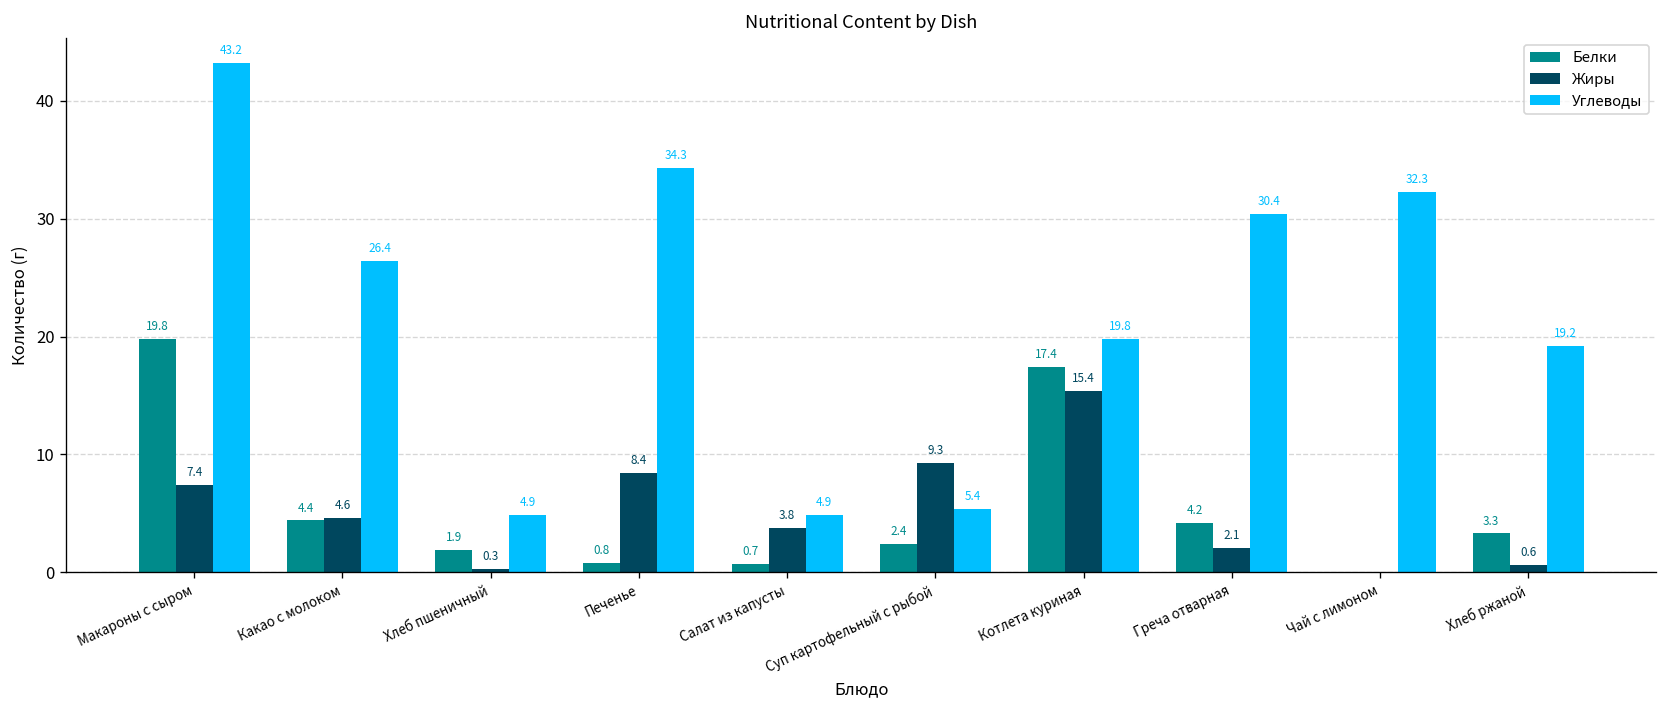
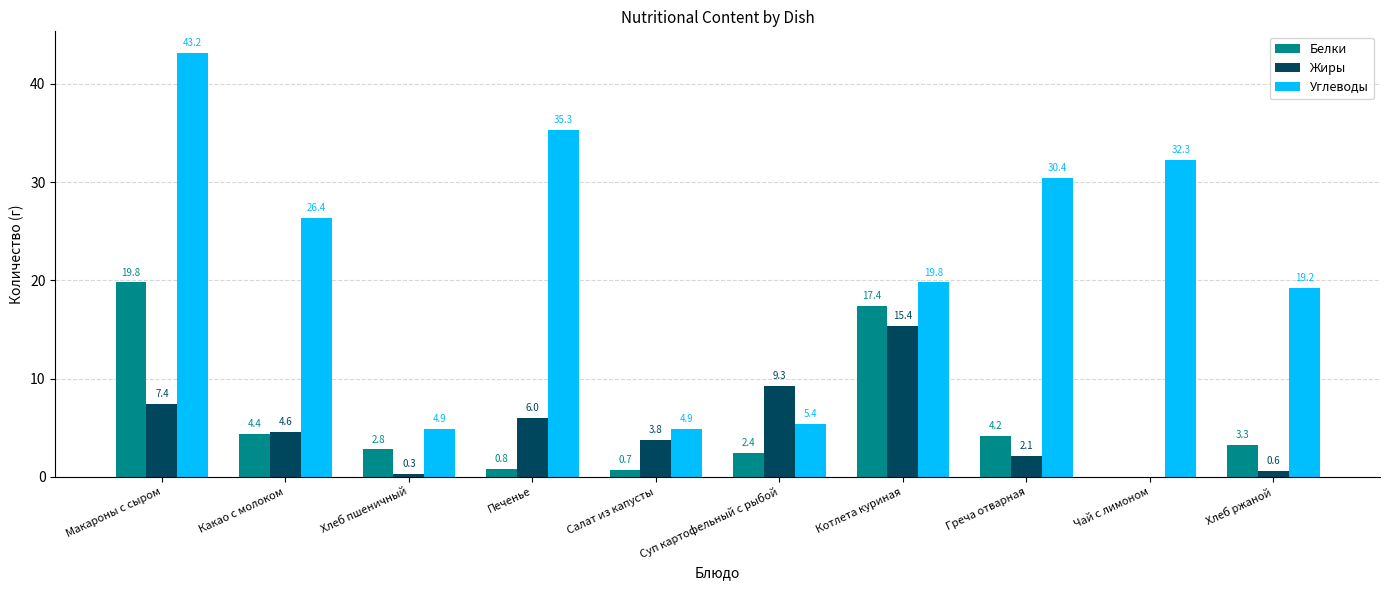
  {
    "Белки": {
      "Макароны с сыром": 19.8,
      "Какао с молоком": 4.4,
-     "Хлеб пшеничный": 1.9,
+     "Хлеб пшеничный": 2.8,
      "Печенье": 0.8,
      "Салат из капусты": 0.7,
      "Суп картофельный с рыбой": 2.4,
      "Котлета куриная": 17.4,
      "Греча отварная": 4.2,
      "Хлеб ржаной": 3.3
    },
    "Жиры": {
      "Макароны с сыром": 7.4,
      "Какао с молоком": 4.6,
      "Хлеб пшеничный": 0.3,
-     "Печенье": 8.4,
+     "Печенье": 6.0,
      "Салат из капусты": 3.8,
      "Суп картофельный с рыбой": 9.3,
      "Котлета куриная": 15.4,
      "Греча отварная": 2.1,
      "Хлеб ржаной": 0.6
    },
    "Углеводы": {
      "Макароны с сыром": 43.2,
      "Какао с молоком": 26.4,
      "Хлеб пшеничный": 4.9,
-     "Печенье": 34.3,
+     "Печенье": 35.3,
      "Салат из капусты": 4.9,
      "Суп картофельный с рыбой": 5.4,
      "Котлета куриная": 19.8,
      "Греча отварная": 30.4,
      "Чай с лимоном": 32.3,
      "Хлеб ржаной": 19.2
    }
  }
